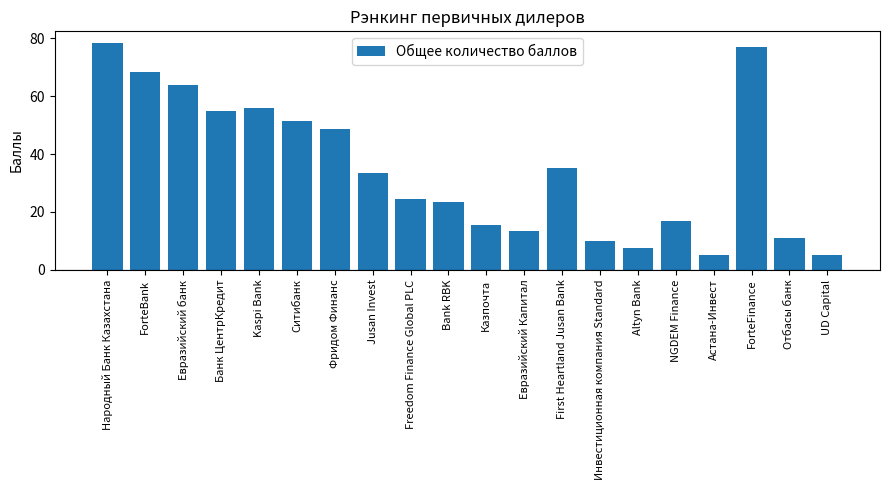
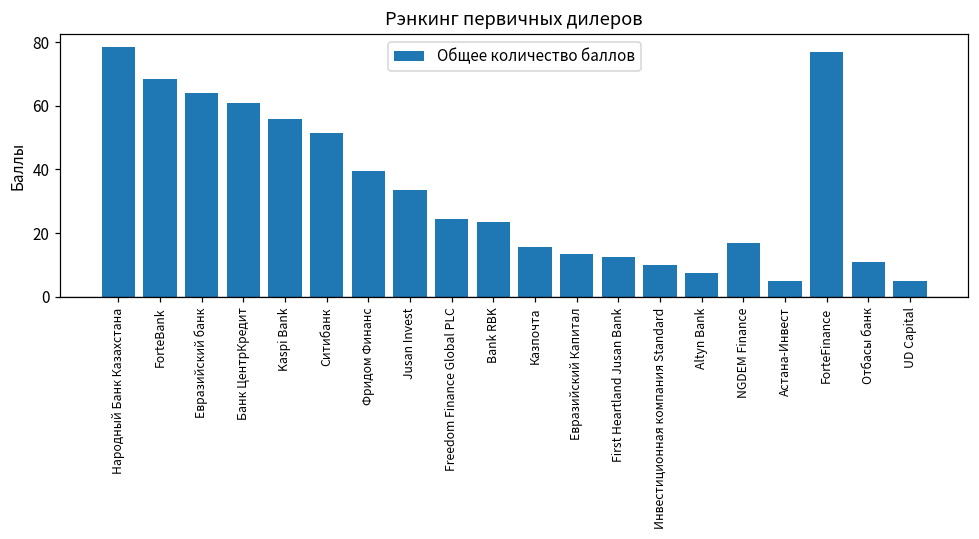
  {
    "Народный Банк Казахстана": 79,
    "ForteBank": 69,
    "Евразийский банк": 64,
-   "Банк ЦентрКредит": 55,
+   "Банк ЦентрКредит": 61,
    "Kaspi Bank": 56,
    "Ситибанк": 52,
-   "Фридом Финанс": 49,
+   "Фридом Финанс": 40,
    "Jusan Invest": 34,
    "Freedom Finance Global PLC": 25,
    "Bank RBK": 24,
    "Казпочта": 16,
    "Евразийский Капитал": 14,
-   "First Heartland Jusan Bank": 35,
+   "First Heartland Jusan Bank": 13,
    "Инвестиционная компания Standard": 10,
    "Altyn Bank": 8,
    "NGDEM Finance": 17,
    "Астана-Инвест": 5,
    "ForteFinance": 77,
    "Отбасы банк": 11,
    "UD Capital": 5
  }
